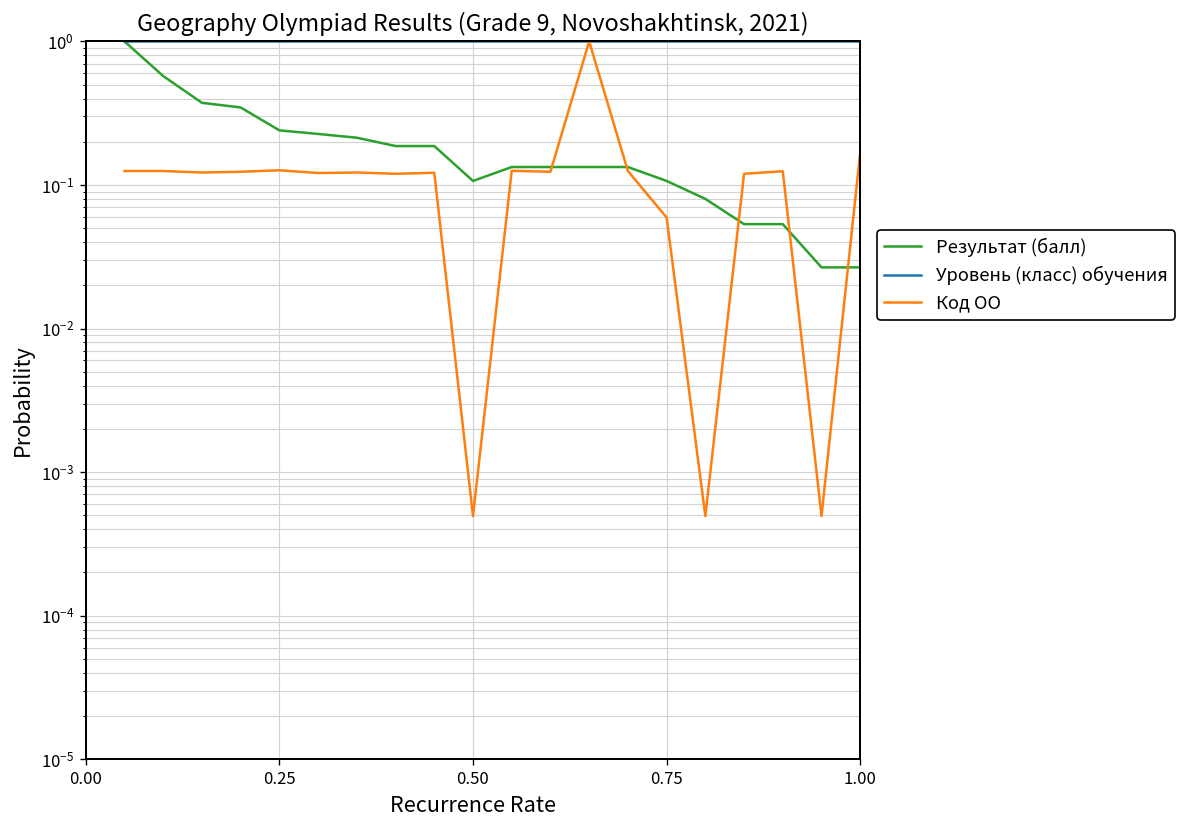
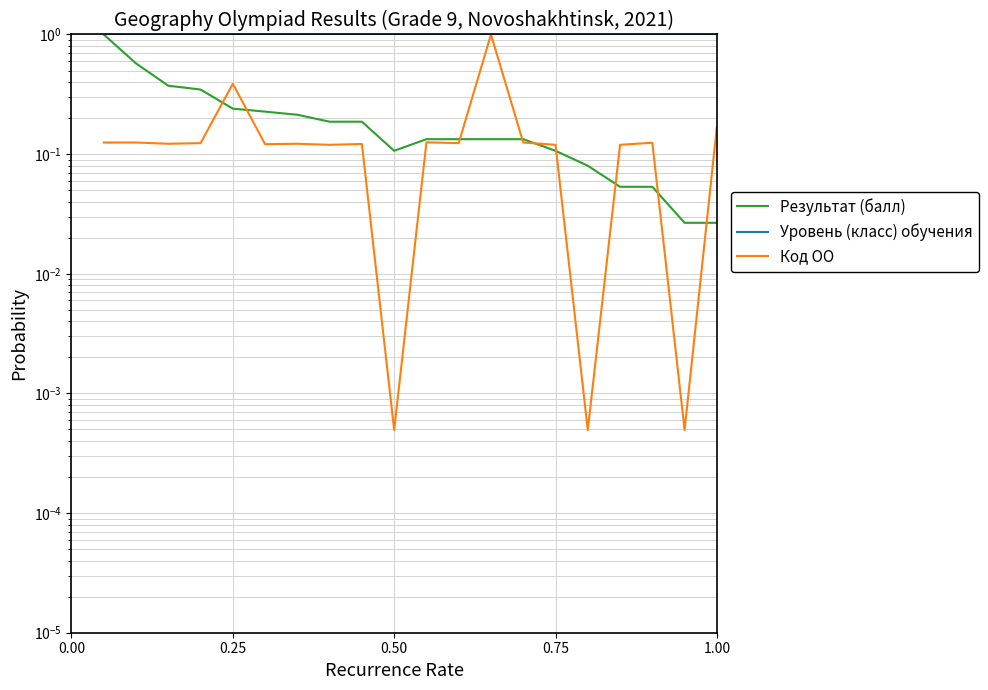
  {
    "Результат (балл)": {
      "0.25": 0.24,
      "0.50": 0.11,
      "0.75": 0.11,
      "1.00": 0.027
    },
    "Уровень (класс) обучения": {
      "0.25": 1.0,
      "0.50": 1.0,
      "0.75": 1.0,
      "1.00": 1.0
    },
    "Код ОО": {
-     "0.25": 0.13,
+     "0.25": 0.39,
      "0.50": 0.00049,
-     "0.75": 0.06,
+     "0.75": 0.12,
      "1.00": 0.17
    }
  }
